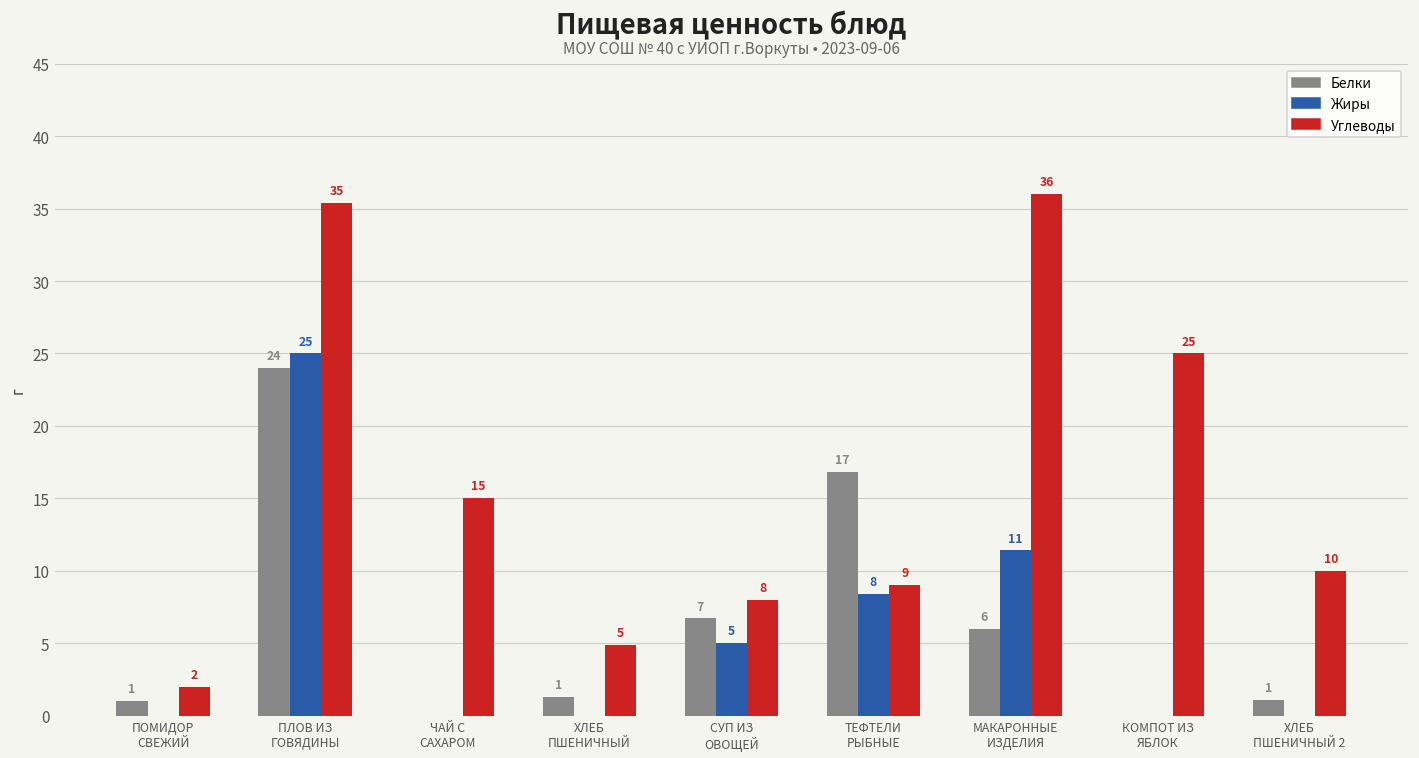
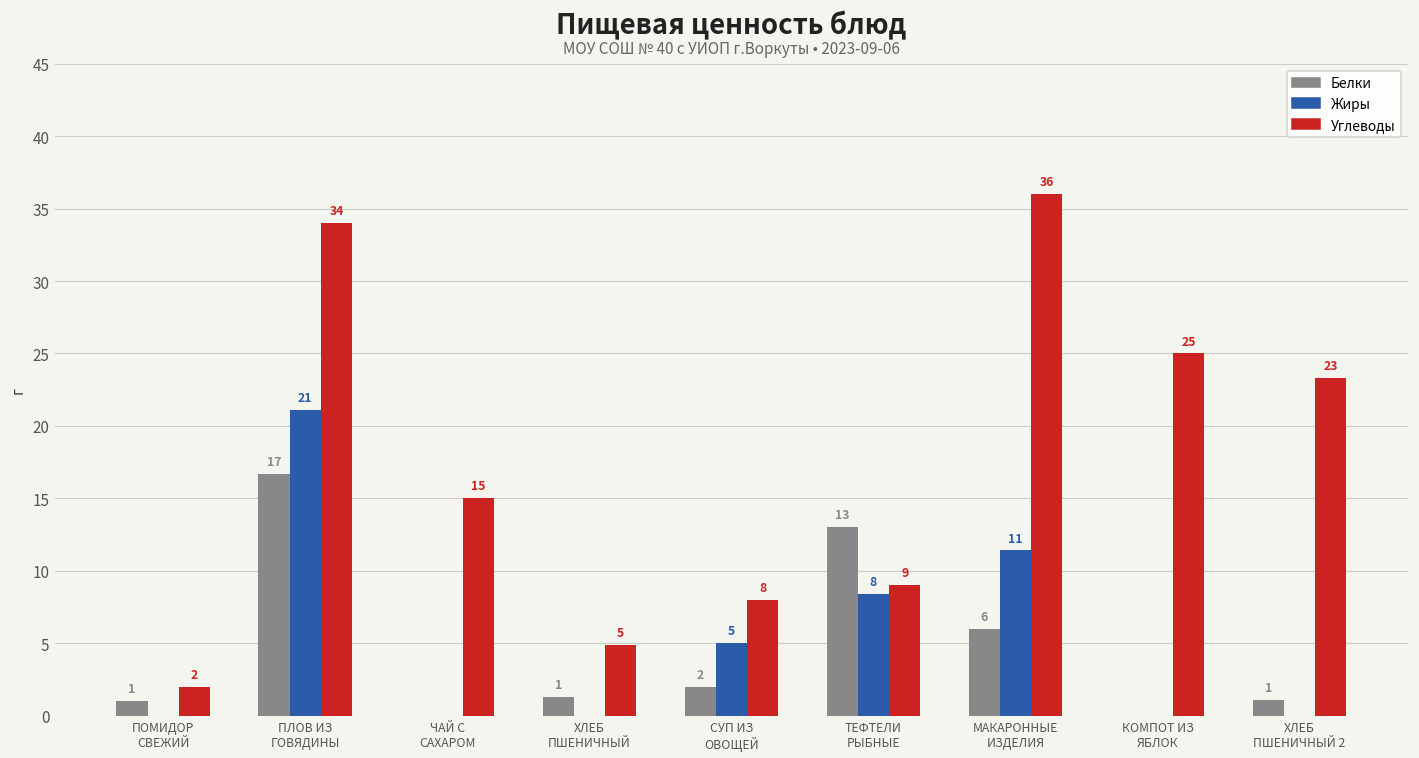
  {
    "Белки": {
      "ПОМИДОР СВЕЖИЙ": 1,
-     "ПЛОВ ИЗ ГОВЯДИНЫ": 24,
+     "ПЛОВ ИЗ ГОВЯДИНЫ": 17,
      "ХЛЕБ ПШЕНИЧНЫЙ": 1,
-     "СУП ИЗ ОВОЩЕЙ": 7,
-     "ТЕФТЕЛИ РЫБНЫЕ": 17,
+     "СУП ИЗ ОВОЩЕЙ": 2,
+     "ТЕФТЕЛИ РЫБНЫЕ": 13,
      "МАКАРОННЫЕ ИЗДЕЛИЯ": 6,
      "ХЛЕБ ПШЕНИЧНЫЙ 2": 1
    },
    "Жиры": {
-     "ПЛОВ ИЗ ГОВЯДИНЫ": 25,
+     "ПЛОВ ИЗ ГОВЯДИНЫ": 21,
      "СУП ИЗ ОВОЩЕЙ": 5,
      "ТЕФТЕЛИ РЫБНЫЕ": 8,
      "МАКАРОННЫЕ ИЗДЕЛИЯ": 11
    },
    "Углеводы": {
      "ПОМИДОР СВЕЖИЙ": 2,
-     "ПЛОВ ИЗ ГОВЯДИНЫ": 35,
+     "ПЛОВ ИЗ ГОВЯДИНЫ": 34,
      "ЧАЙ С САХАРОМ": 15,
      "ХЛЕБ ПШЕНИЧНЫЙ": 5,
      "СУП ИЗ ОВОЩЕЙ": 8,
      "ТЕФТЕЛИ РЫБНЫЕ": 9,
      "МАКАРОННЫЕ ИЗДЕЛИЯ": 36,
      "КОМПОТ ИЗ ЯБЛОК": 25,
-     "ХЛЕБ ПШЕНИЧНЫЙ 2": 10
+     "ХЛЕБ ПШЕНИЧНЫЙ 2": 23
    }
  }
